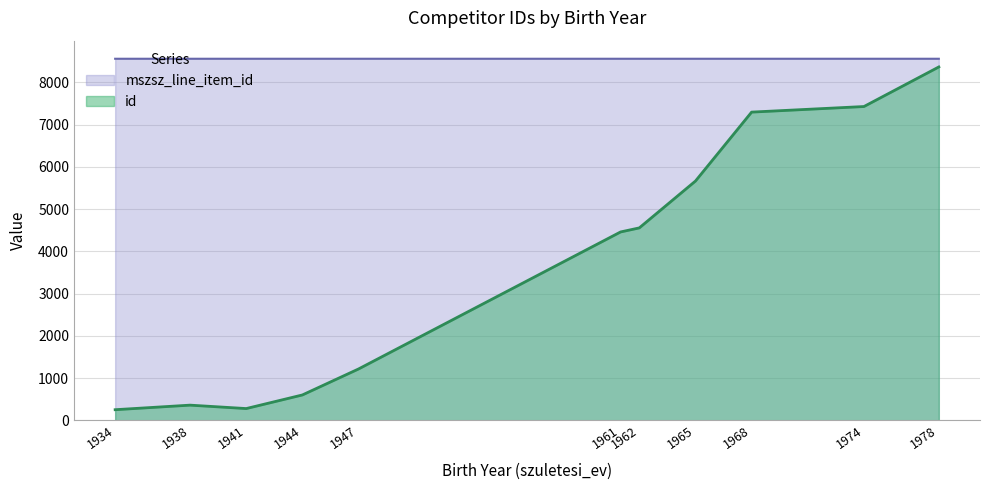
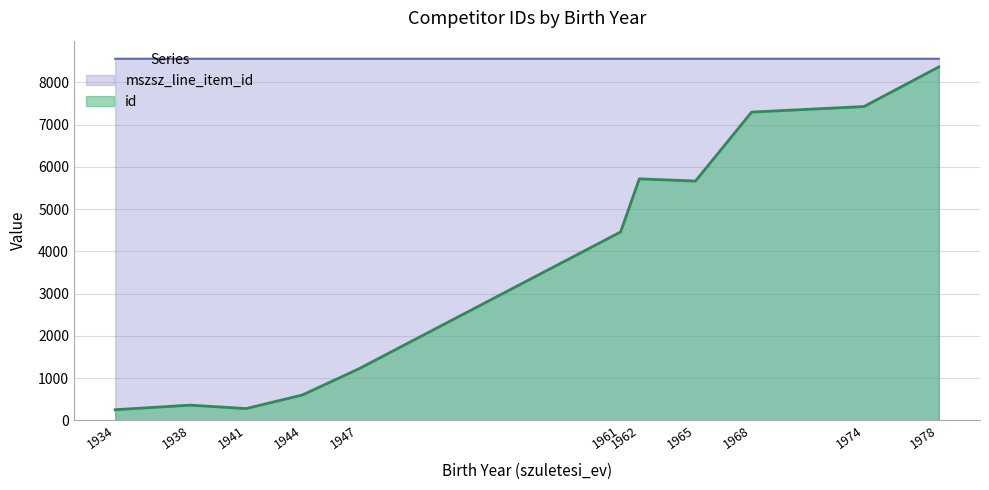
  {
    "mszsz_line_item_id": {
      "1934": 8600,
      "1938": 8600,
      "1941": 8600,
      "1944": 8600,
      "1947": 8600,
      "1961": 8600,
      "1962": 8600,
      "1965": 8600,
      "1968": 8600,
      "1974": 8600,
      "1978": 8600
    },
    "id": {
      "1934": 300,
      "1938": 400,
      "1941": 300,
      "1944": 600,
      "1947": 1200,
      "1961": 4500,
-     "1962": 4600,
+     "1962": 5700,
      "1965": 5700,
      "1968": 7300,
      "1974": 7400,
      "1978": 8400
    }
  }
